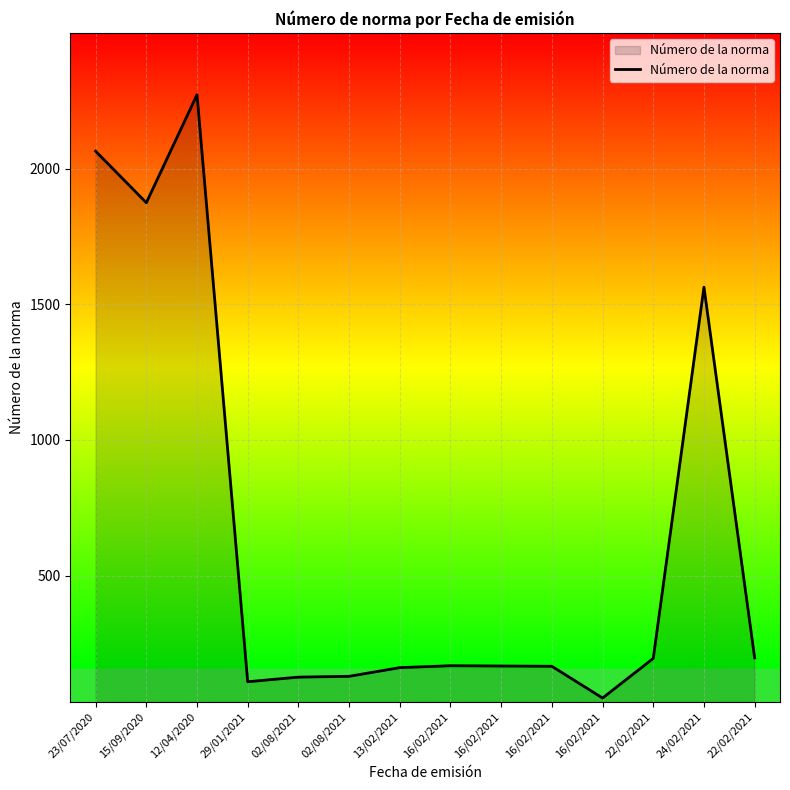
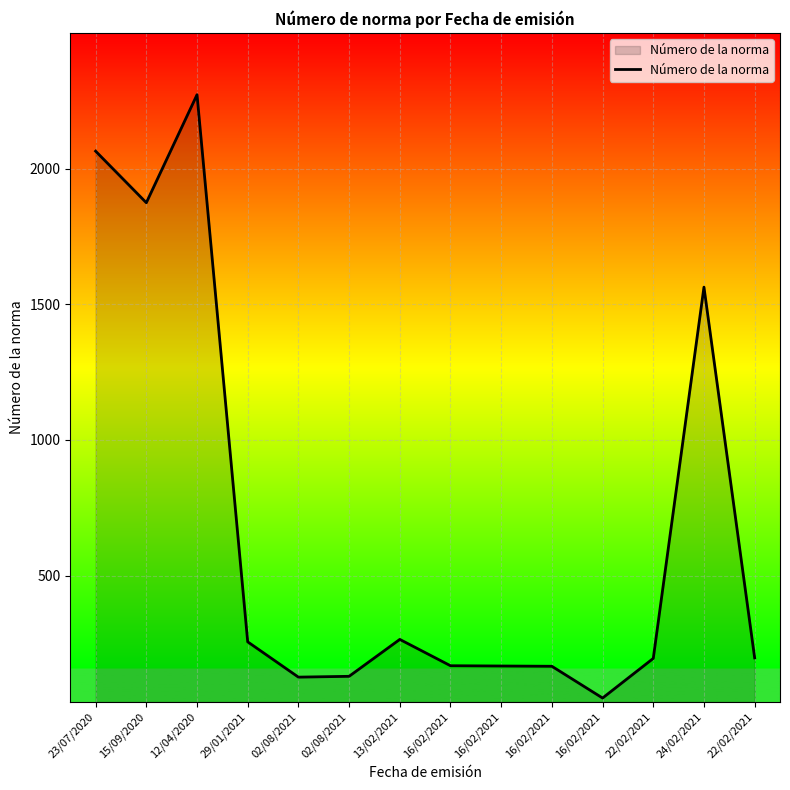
  {
    "23/07/2020": 2060,
    "15/09/2020": 1870,
    "12/04/2020": 2270,
-   "29/01/2021": 110,
-   "13/02/2021": 160,
+   "29/01/2021": 260,
+   "13/02/2021": 270,
    "24/02/2021": 1560
  }
